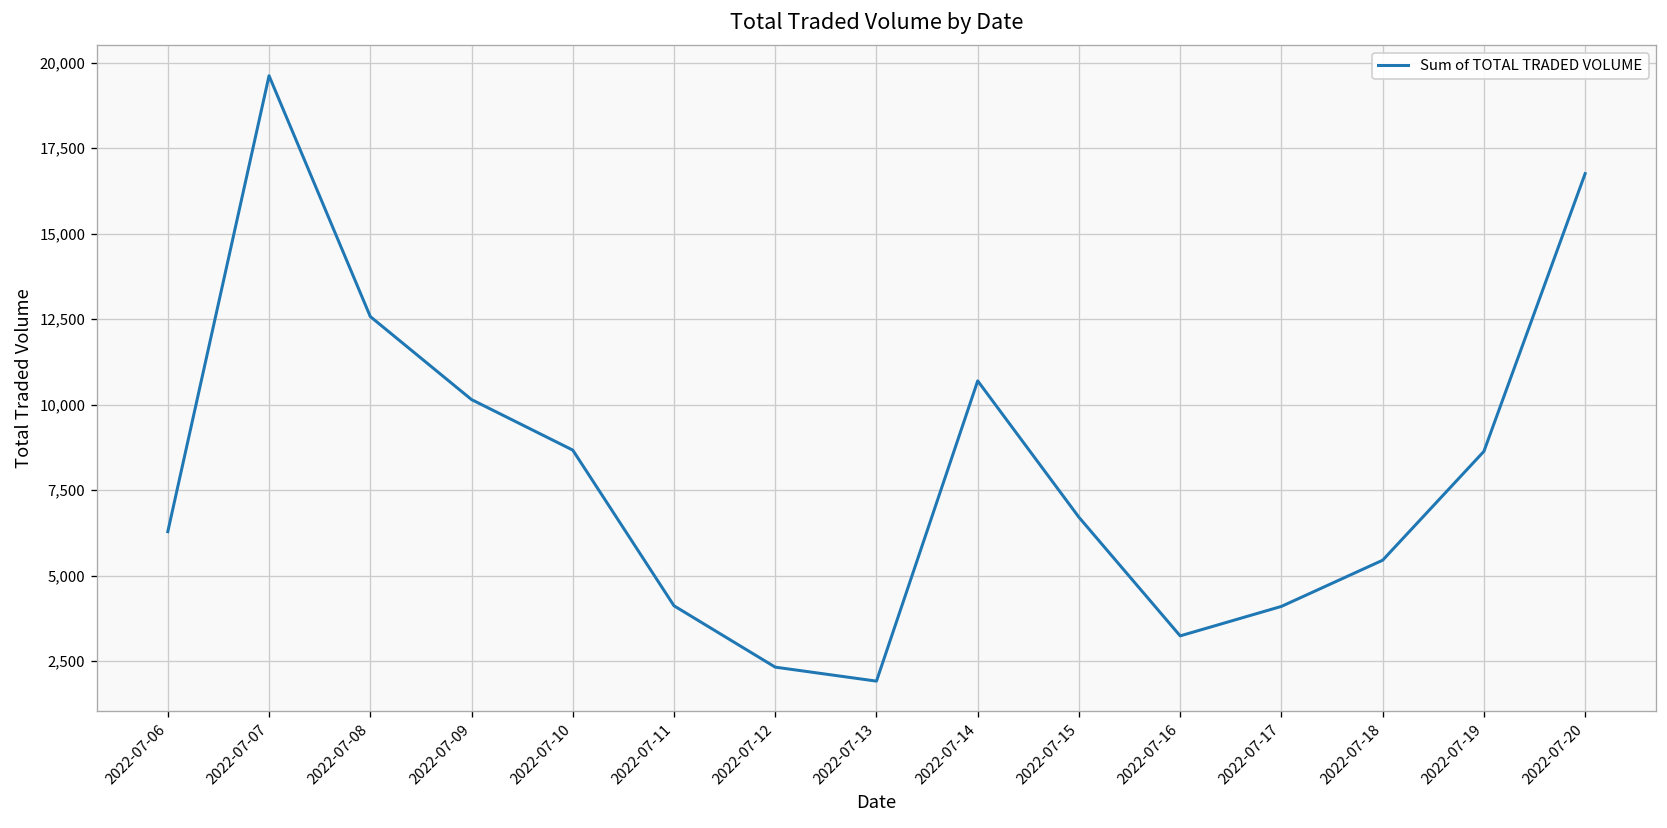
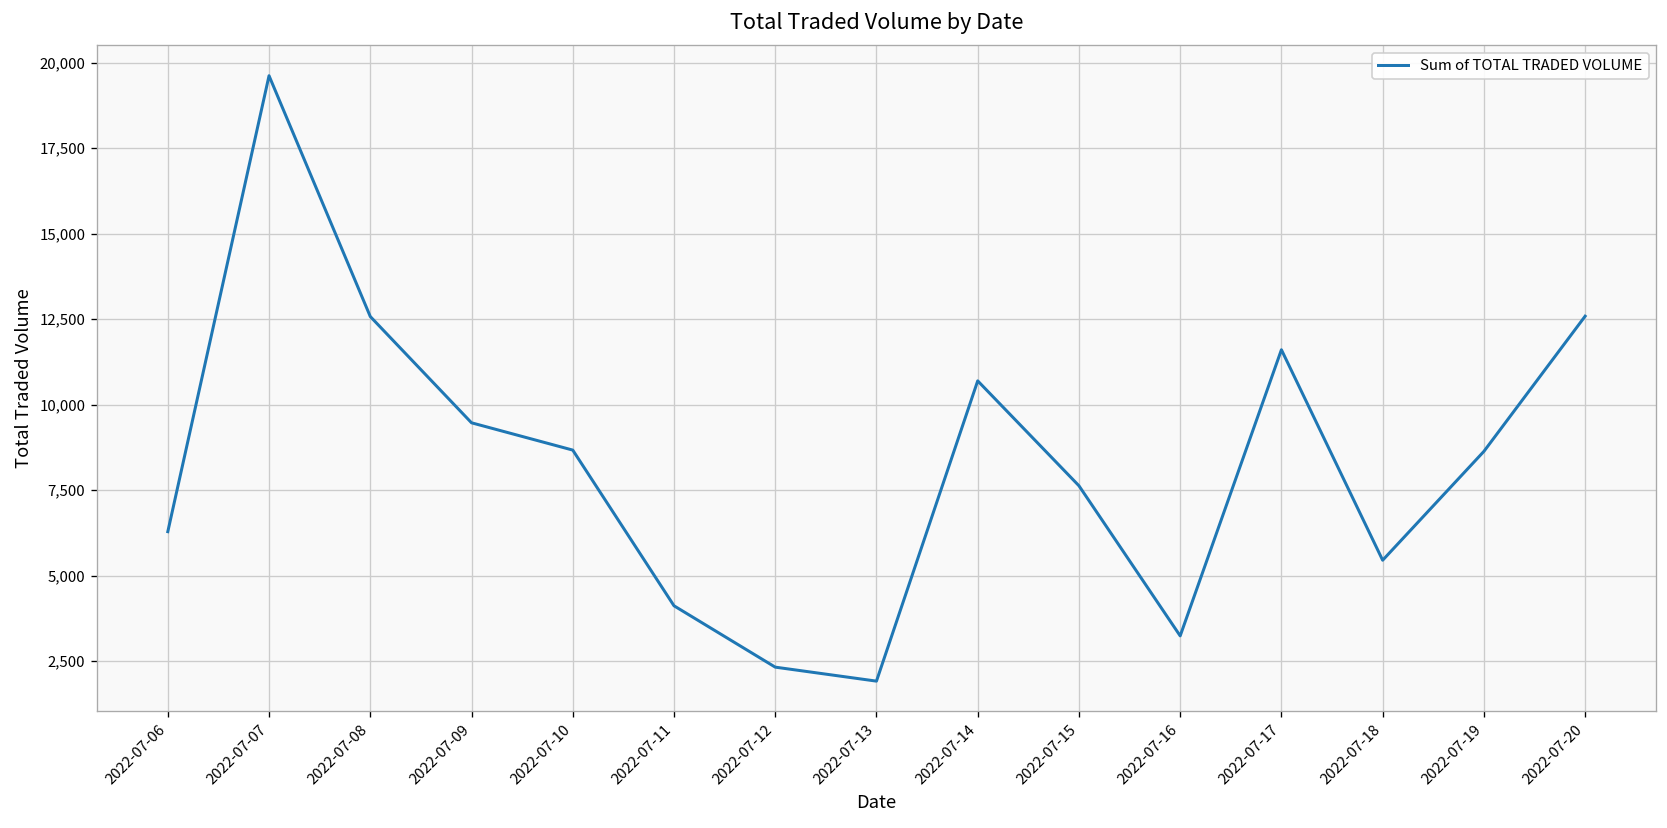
  {
    "2022-07-06": "6,300",
    "2022-07-07": "19,600",
    "2022-07-08": "12,600",
-   "2022-07-09": "10,100",
+   "2022-07-09": "9,500",
    "2022-07-10": "8,700",
    "2022-07-11": "4,100",
    "2022-07-12": "2,300",
    "2022-07-13": "1,900",
    "2022-07-14": "10,700",
-   "2022-07-15": "6,700",
+   "2022-07-15": "7,600",
    "2022-07-16": "3,200",
-   "2022-07-17": "4,100",
+   "2022-07-17": "11,600",
    "2022-07-18": "5,500",
    "2022-07-19": "8,600",
-   "2022-07-20": "16,800"
+   "2022-07-20": "12,600"
  }
